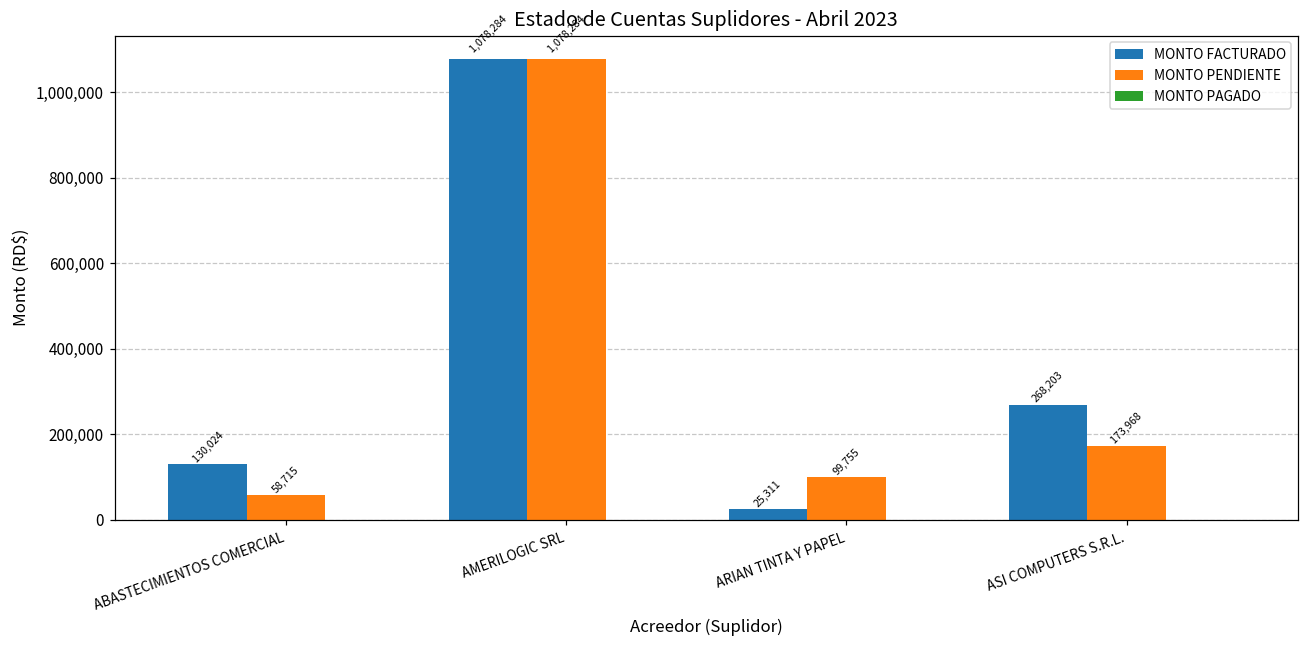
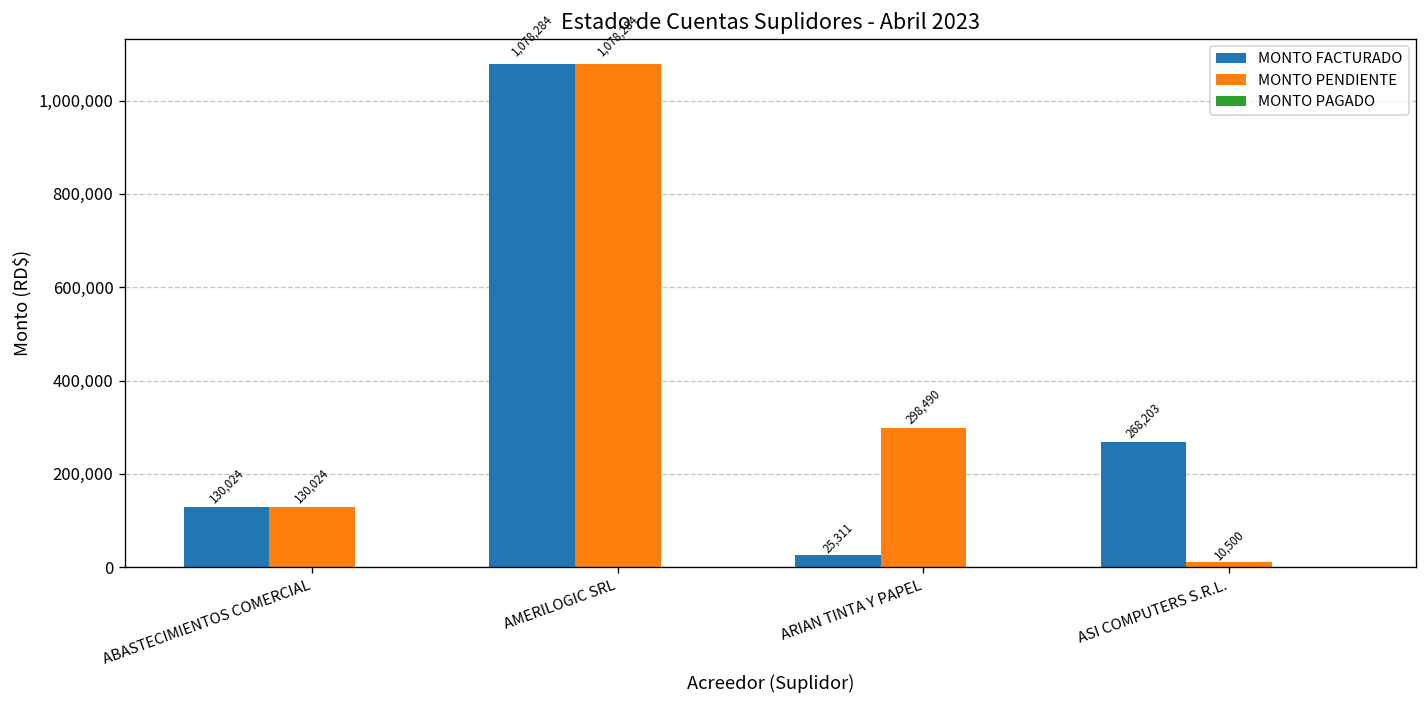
  {
    "MONTO FACTURADO": {
      "ABASTECIMIENTOS COMERCIAL": "130,024",
      "AMERILOGIC SRL": "1,078,284",
      "ARIAN TINTA Y PAPEL": "25,311",
      "ASI COMPUTERS S.R.L.": "268,203"
    },
    "MONTO PENDIENTE": {
-     "ABASTECIMIENTOS COMERCIAL": "58,715",
+     "ABASTECIMIENTOS COMERCIAL": "130,024",
      "AMERILOGIC SRL": "1,078,284",
-     "ARIAN TINTA Y PAPEL": "99,755",
-     "ASI COMPUTERS S.R.L.": "173,968"
+     "ARIAN TINTA Y PAPEL": "298,490",
+     "ASI COMPUTERS S.R.L.": "10,500"
    },
    "MONTO PAGADO": {
      "ABASTECIMIENTOS COMERCIAL": "0",
      "AMERILOGIC SRL": "0",
      "ARIAN TINTA Y PAPEL": "0",
      "ASI COMPUTERS S.R.L.": "0"
    }
  }
